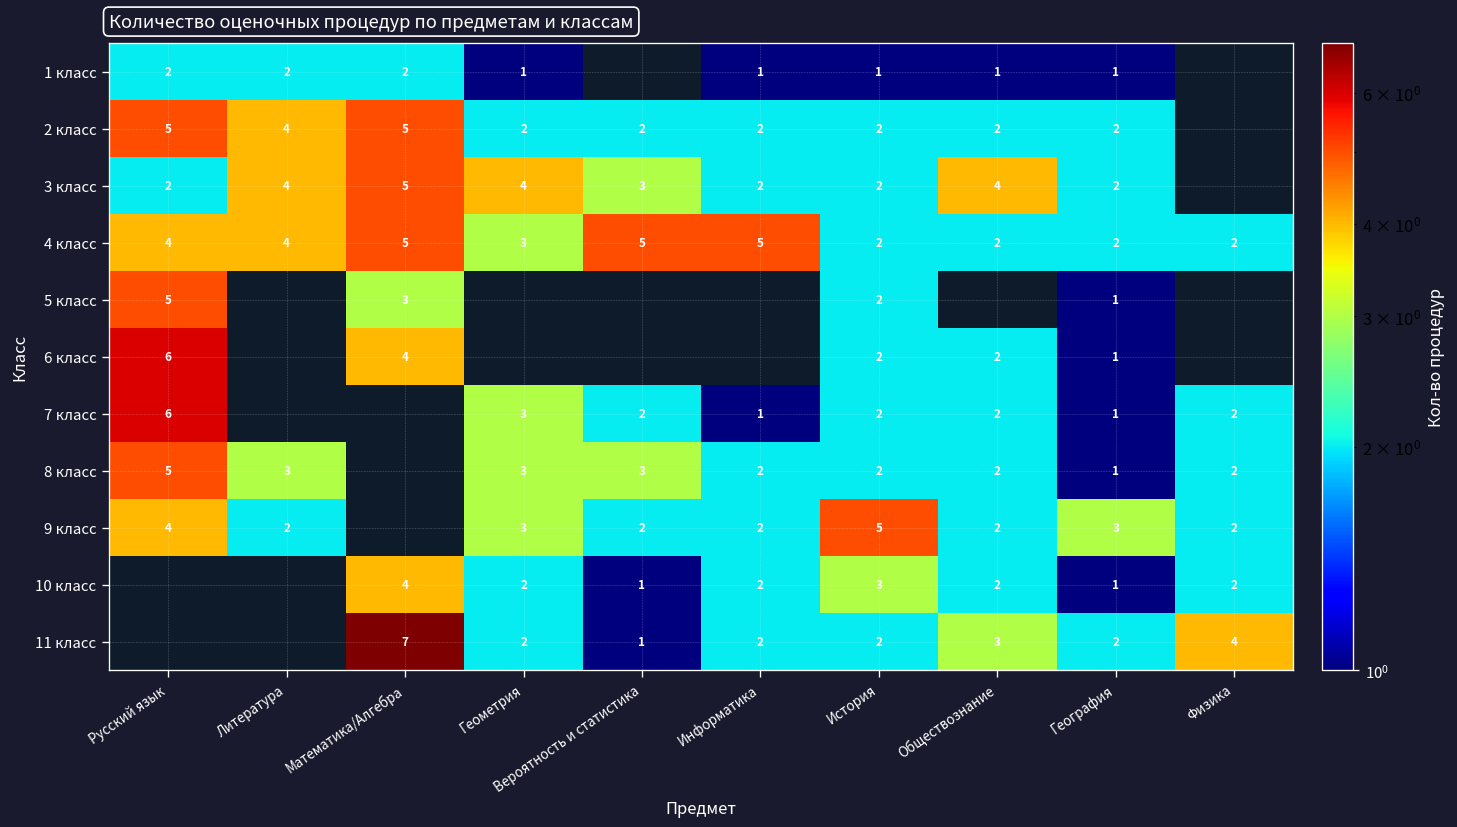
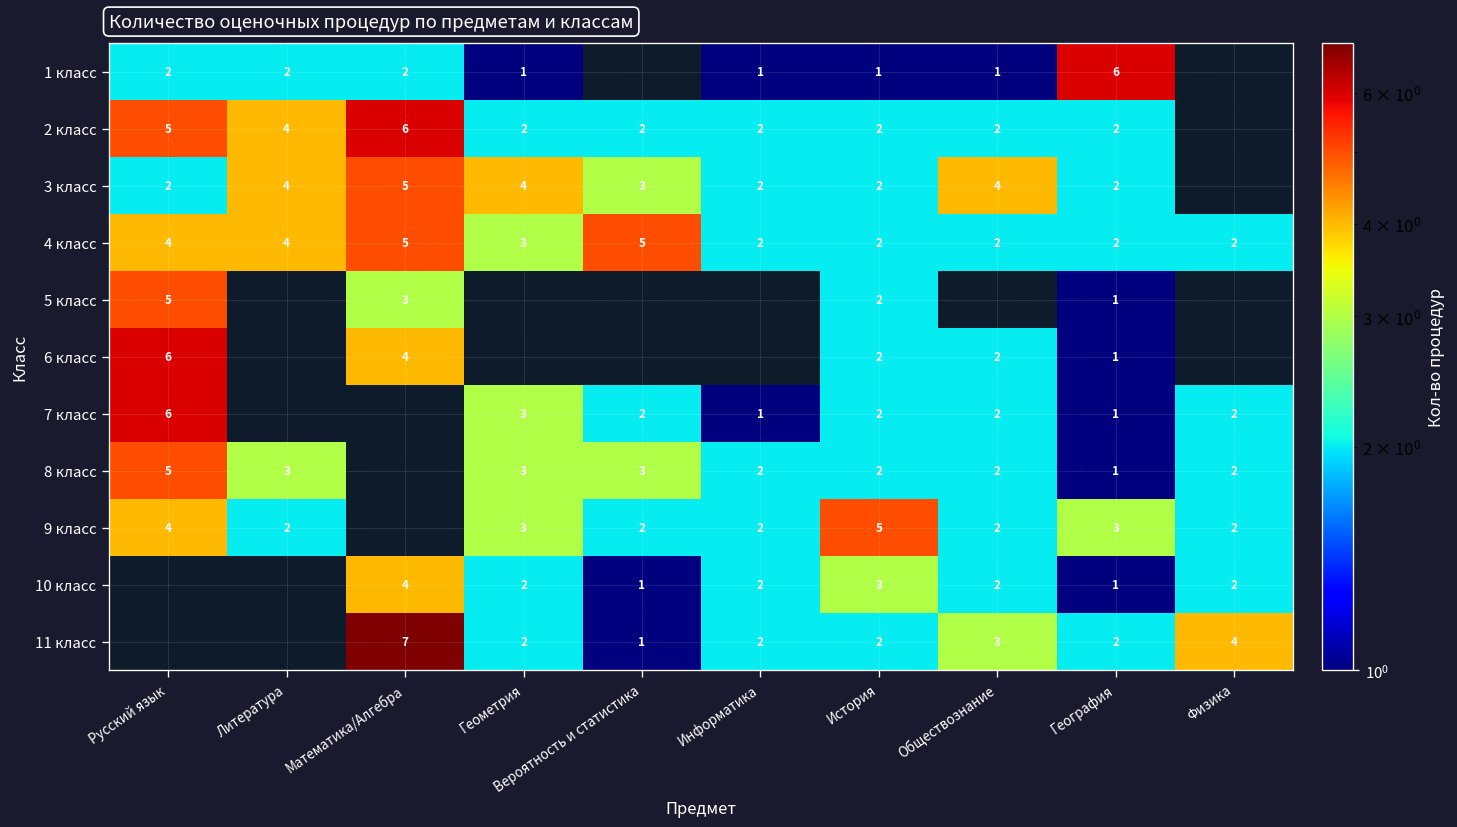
  {
    "1 класс": {
      "Русский язык": 2,
      "Литература": 2,
      "Математика/Алгебра": 2,
      "Геометрия": 1,
      "Информатика": 1,
      "История": 1,
      "Обществознание": 1,
-     "География": 1
+     "География": 6
    },
    "2 класс": {
      "Русский язык": 5,
      "Литература": 4,
-     "Математика/Алгебра": 5,
+     "Математика/Алгебра": 6,
      "Геометрия": 2,
      "Вероятность и статистика": 2,
      "Информатика": 2,
      "История": 2,
      "Обществознание": 2,
      "География": 2
    },
    "3 класс": {
      "Русский язык": 2,
      "Литература": 4,
      "Математика/Алгебра": 5,
      "Геометрия": 4,
      "Вероятность и статистика": 3,
      "Информатика": 2,
      "История": 2,
      "Обществознание": 4,
      "География": 2
    },
    "4 класс": {
      "Русский язык": 4,
      "Литература": 4,
      "Математика/Алгебра": 5,
      "Геометрия": 3,
      "Вероятность и статистика": 5,
-     "Информатика": 5,
+     "Информатика": 2,
      "История": 2,
      "Обществознание": 2,
      "География": 2,
      "Физика": 2
    },
    "5 класс": {
      "Русский язык": 5,
      "Математика/Алгебра": 3,
      "История": 2,
      "География": 1
    },
    "6 класс": {
      "Русский язык": 6,
      "Математика/Алгебра": 4,
      "История": 2,
      "Обществознание": 2,
      "География": 1
    },
    "7 класс": {
      "Русский язык": 6,
      "Геометрия": 3,
      "Вероятность и статистика": 2,
      "Информатика": 1,
      "История": 2,
      "Обществознание": 2,
      "География": 1,
      "Физика": 2
    },
    "8 класс": {
      "Русский язык": 5,
      "Литература": 3,
      "Геометрия": 3,
      "Вероятность и статистика": 3,
      "Информатика": 2,
      "История": 2,
      "Обществознание": 2,
      "География": 1,
      "Физика": 2
    },
    "9 класс": {
      "Русский язык": 4,
      "Литература": 2,
      "Геометрия": 3,
      "Вероятность и статистика": 2,
      "Информатика": 2,
      "История": 5,
      "Обществознание": 2,
      "География": 3,
      "Физика": 2
    },
    "10 класс": {
      "Математика/Алгебра": 4,
      "Геометрия": 2,
      "Вероятность и статистика": 1,
      "Информатика": 2,
      "История": 3,
      "Обществознание": 2,
      "География": 1,
      "Физика": 2
    },
    "11 класс": {
      "Математика/Алгебра": 7,
      "Геометрия": 2,
      "Вероятность и статистика": 1,
      "Информатика": 2,
      "История": 2,
      "Обществознание": 3,
      "География": 2,
      "Физика": 4
    }
  }
